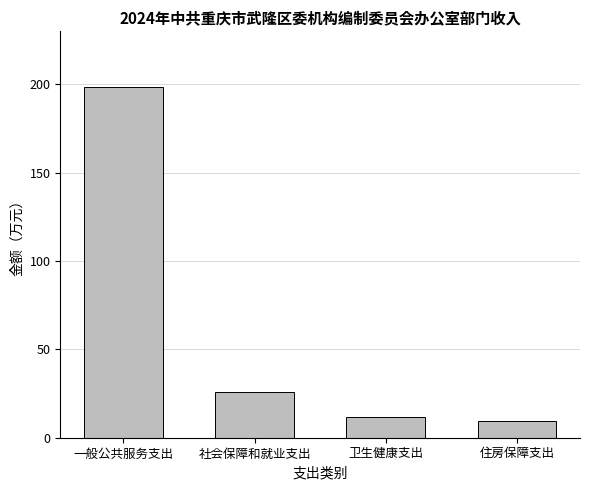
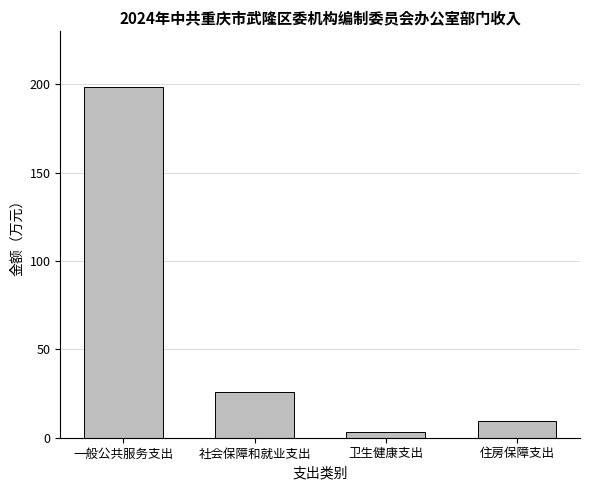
  {
    "一般公共服务支出": 198,
    "社会保障和就业支出": 26,
-   "卫生健康支出": 12,
+   "卫生健康支出": 3,
    "住房保障支出": 10
  }
